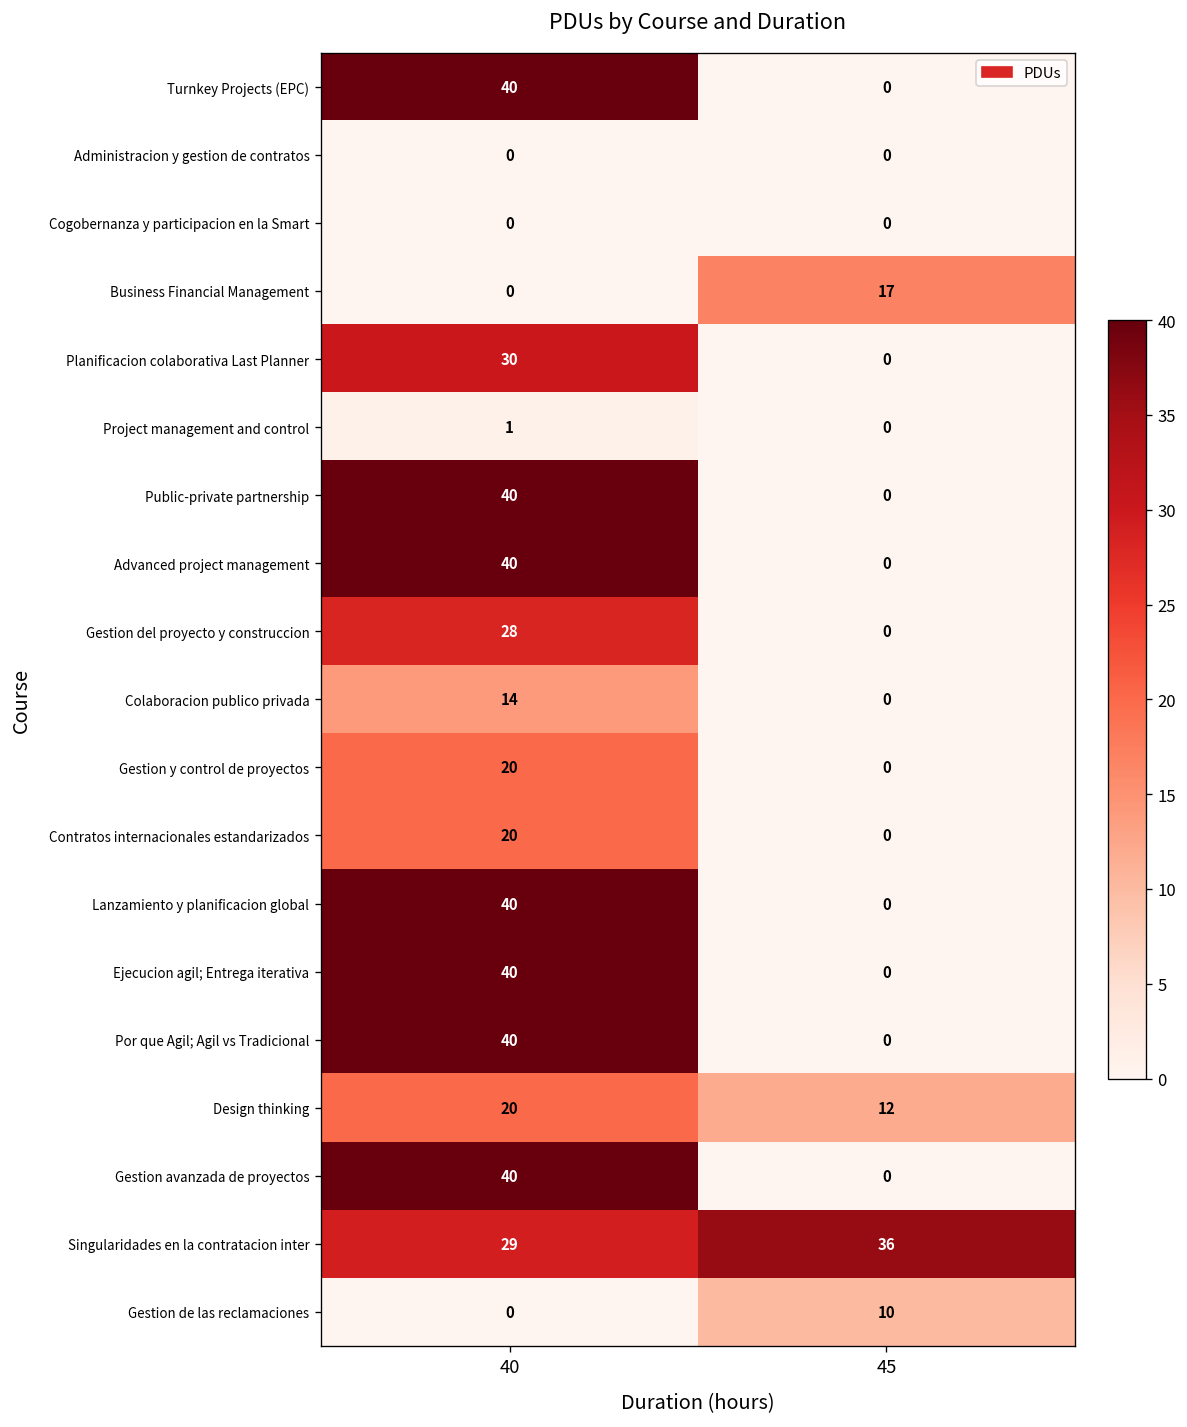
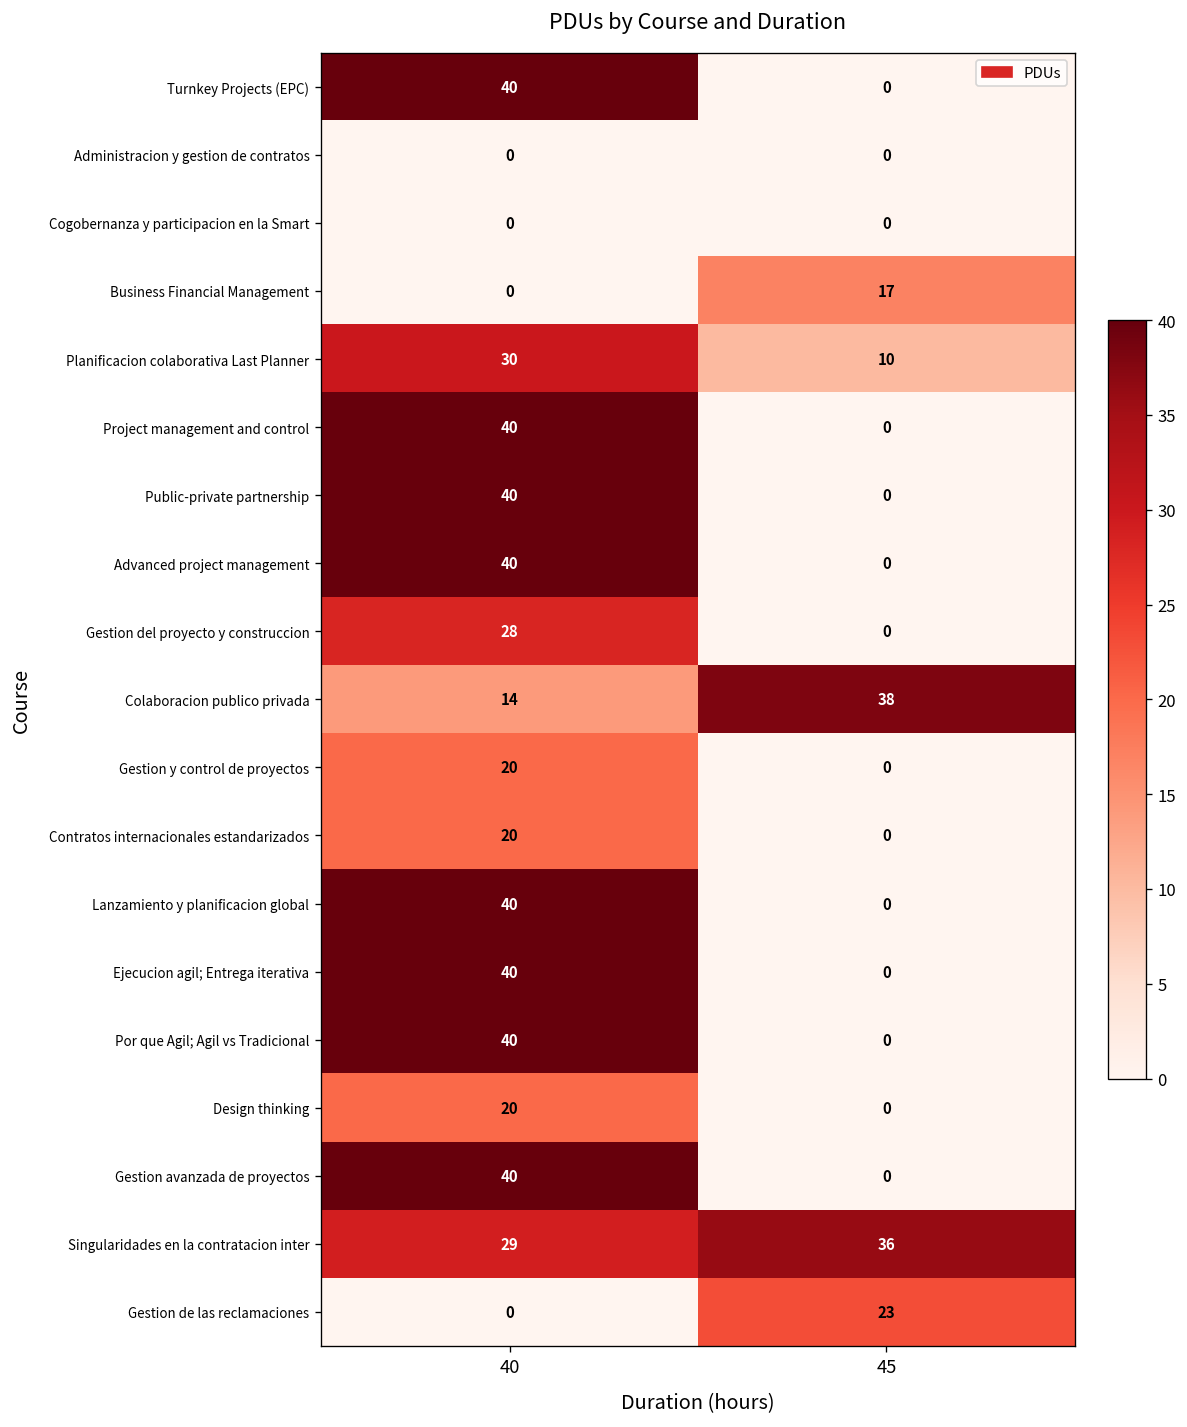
  {
    "Turnkey Projects (EPC)": {
      "40": 40,
      "45": 0
    },
    "Administracion y gestion de contratos": {
      "40": 0,
      "45": 0
    },
    "Cogobernanza y participacion en la Smart": {
      "40": 0,
      "45": 0
    },
    "Business Financial Management": {
      "40": 0,
      "45": 17
    },
    "Planificacion colaborativa Last Planner": {
      "40": 30,
-     "45": 0
+     "45": 10
    },
    "Project management and control": {
-     "40": 1,
+     "40": 40,
      "45": 0
    },
    "Public-private partnership": {
      "40": 40,
      "45": 0
    },
    "Advanced project management": {
      "40": 40,
      "45": 0
    },
    "Gestion del proyecto y construccion": {
      "40": 28,
      "45": 0
    },
    "Colaboracion publico privada": {
      "40": 14,
-     "45": 0
+     "45": 38
    },
    "Gestion y control de proyectos": {
      "40": 20,
      "45": 0
    },
    "Contratos internacionales estandarizados": {
      "40": 20,
      "45": 0
    },
    "Lanzamiento y planificacion global": {
      "40": 40,
      "45": 0
    },
    "Ejecucion agil; Entrega iterativa": {
      "40": 40,
      "45": 0
    },
    "Por que Agil; Agil vs Tradicional": {
      "40": 40,
      "45": 0
    },
    "Design thinking": {
      "40": 20,
-     "45": 12
+     "45": 0
    },
    "Gestion avanzada de proyectos": {
      "40": 40,
      "45": 0
    },
    "Singularidades en la contratacion inter": {
      "40": 29,
      "45": 36
    },
    "Gestion de las reclamaciones": {
      "40": 0,
-     "45": 10
+     "45": 23
    }
  }
